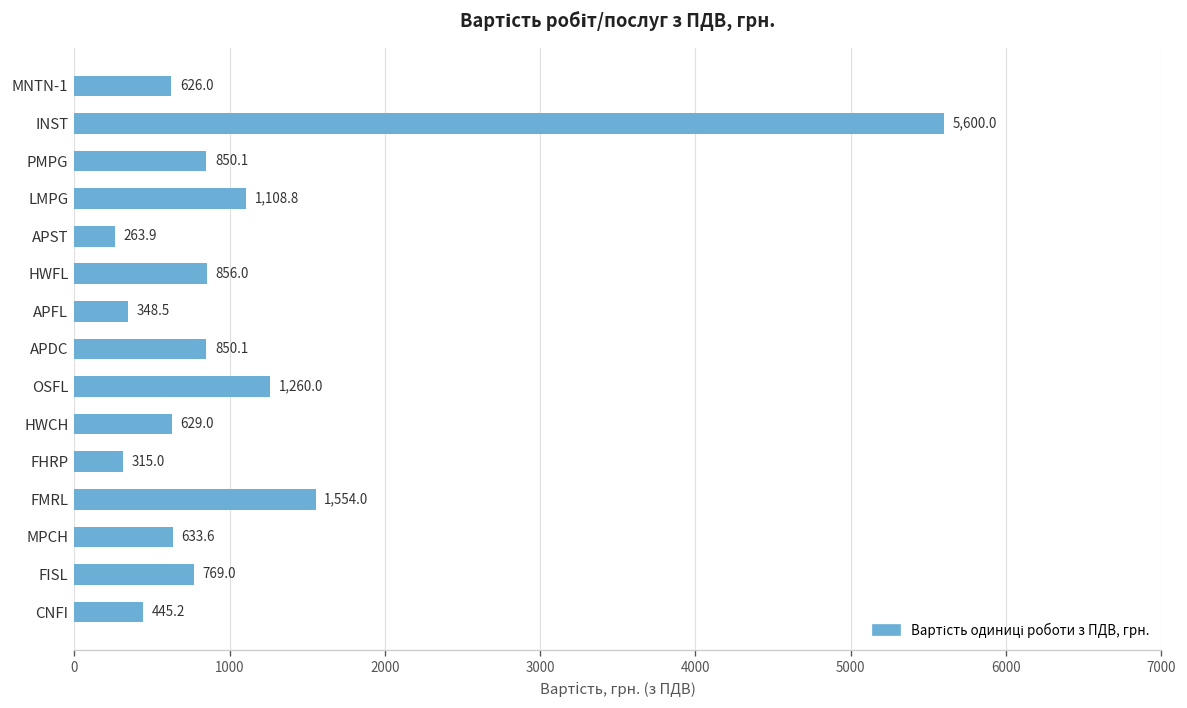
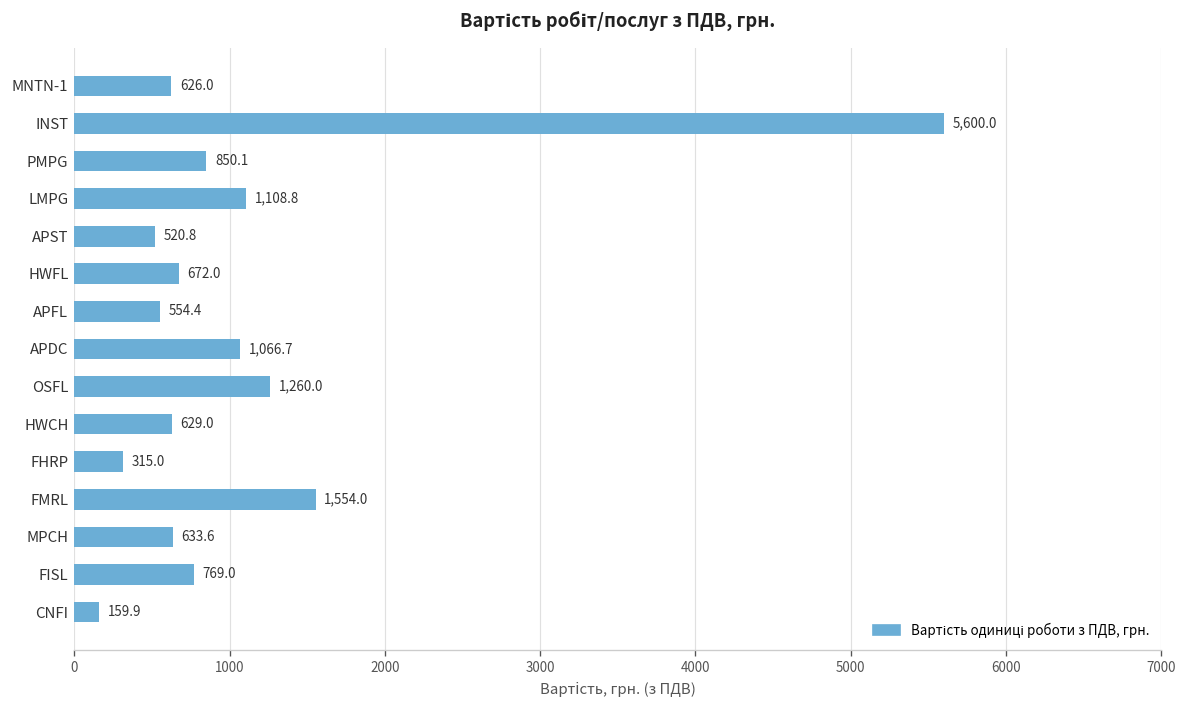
  {
    "MNTN-1": "626.0",
    "INST": "5,600.0",
    "PMPG": "850.1",
    "LMPG": "1,108.8",
-   "APST": "263.9",
-   "HWFL": "856.0",
-   "APFL": "348.5",
-   "APDC": "850.1",
+   "APST": "520.8",
+   "HWFL": "672.0",
+   "APFL": "554.4",
+   "APDC": "1,066.7",
    "OSFL": "1,260.0",
    "HWCH": "629.0",
    "FHRP": "315.0",
    "FMRL": "1,554.0",
    "MPCH": "633.6",
    "FISL": "769.0",
-   "CNFI": "445.2"
+   "CNFI": "159.9"
  }
